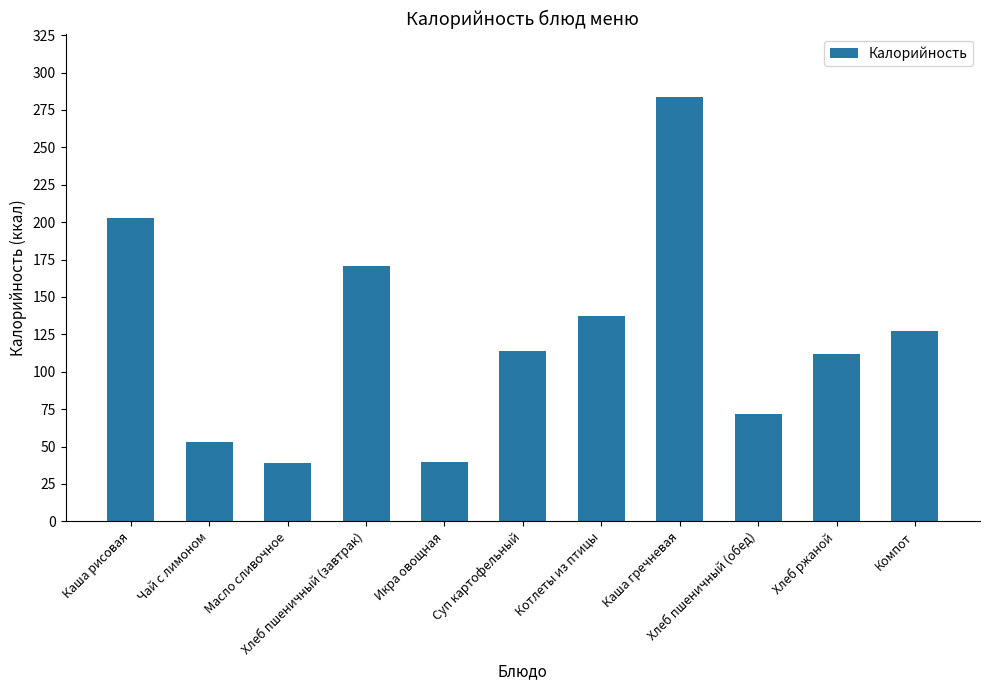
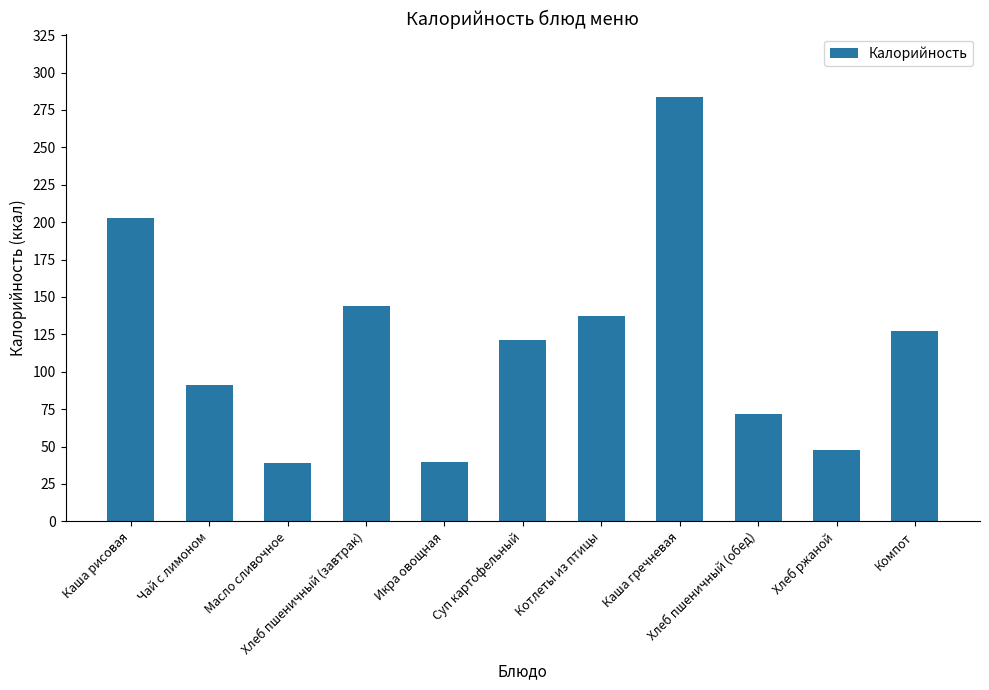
  {
    "Каша рисовая": 203,
-   "Чай с лимоном": 53,
+   "Чай с лимоном": 91,
    "Масло сливочное": 39,
-   "Хлеб пшеничный (завтрак)": 171,
+   "Хлеб пшеничный (завтрак)": 144,
    "Икра овощная": 40,
-   "Суп картофельный": 114,
+   "Суп картофельный": 121,
    "Котлеты из птицы": 137,
    "Каша гречневая": 284,
    "Хлеб пшеничный (обед)": 72,
-   "Хлеб ржаной": 112,
+   "Хлеб ржаной": 48,
    "Компот": 127
  }
